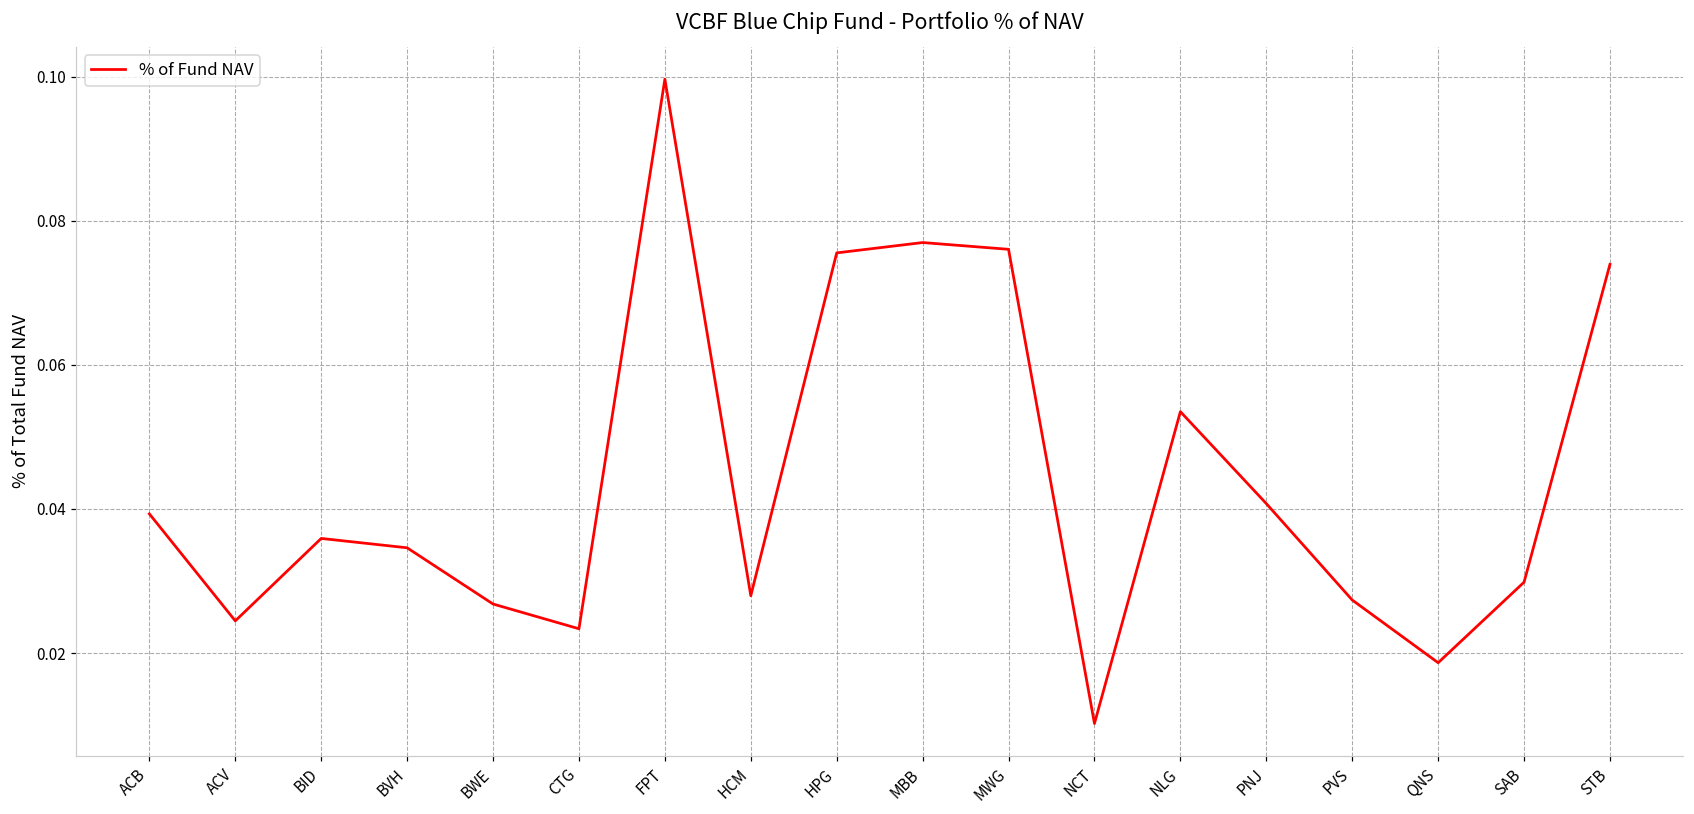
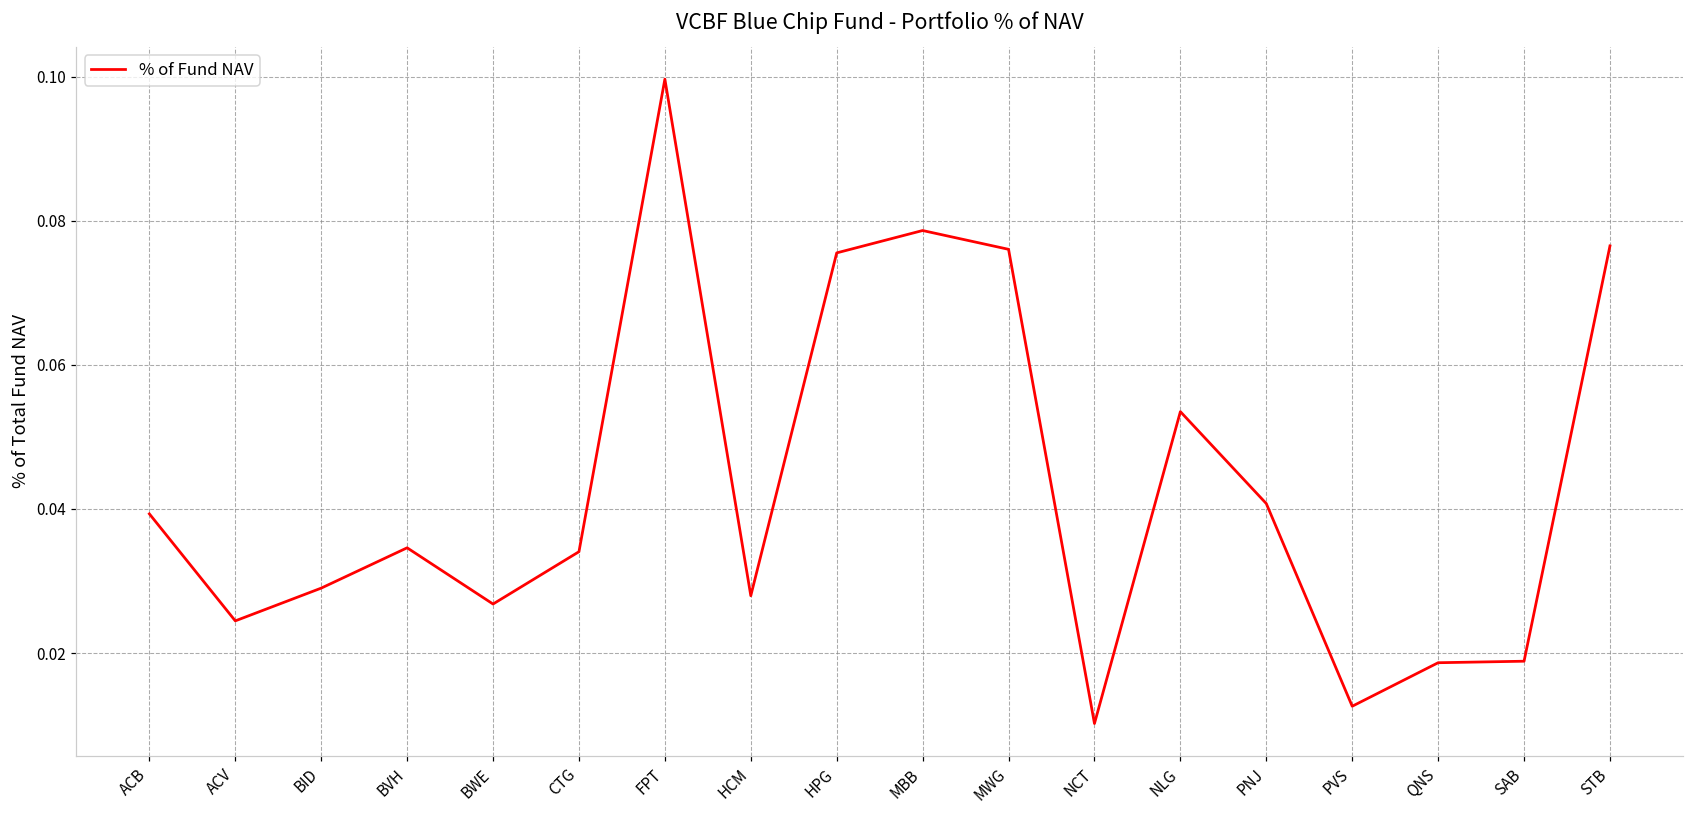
  {
    "ACB": 0.039,
    "ACV": 0.024,
-   "BID": 0.036,
+   "BID": 0.029,
    "BVH": 0.035,
    "BWE": 0.027,
-   "CTG": 0.023,
+   "CTG": 0.034,
    "FPT": 0.100,
    "HCM": 0.028,
    "HPG": 0.076,
-   "MBB": 0.077,
+   "MBB": 0.079,
    "MWG": 0.076,
    "NCT": 0.010,
    "NLG": 0.054,
    "PNJ": 0.041,
-   "PVS": 0.027,
+   "PVS": 0.013,
    "QNS": 0.019,
-   "SAB": 0.030,
-   "STB": 0.074
+   "SAB": 0.019,
+   "STB": 0.077
  }
